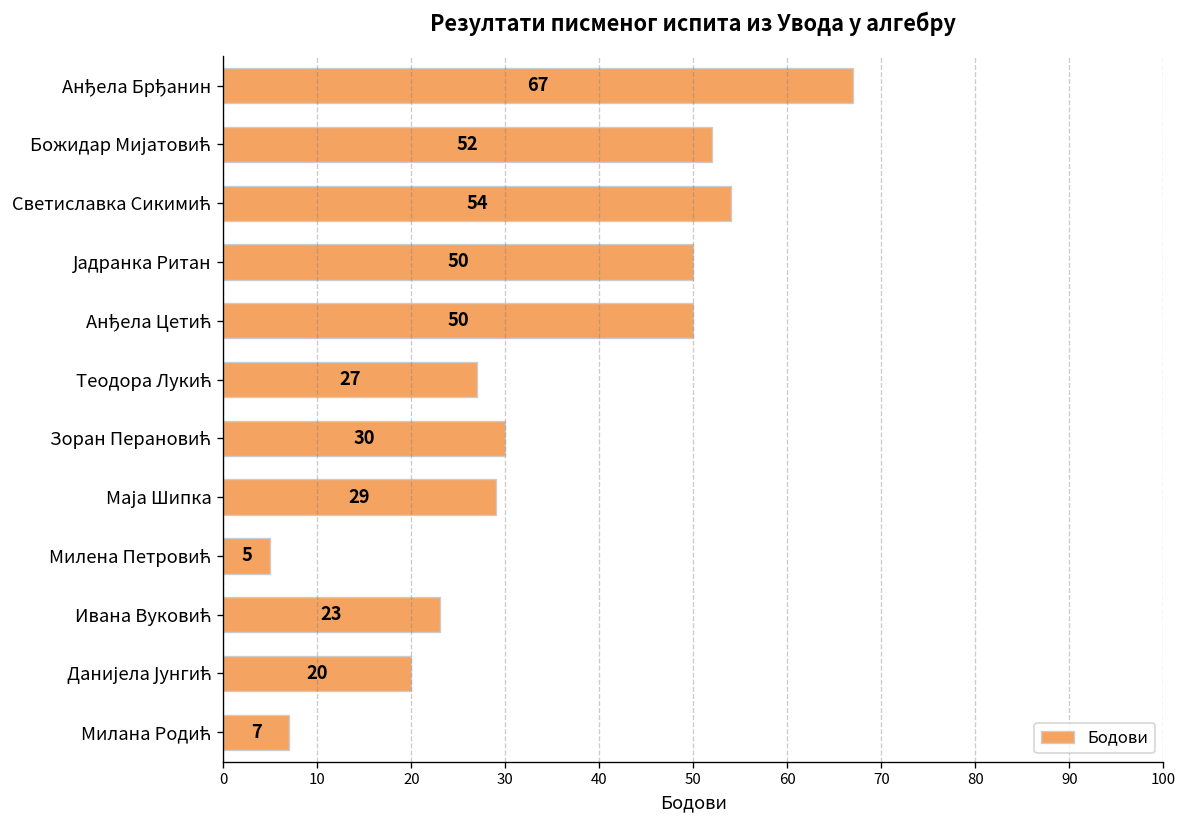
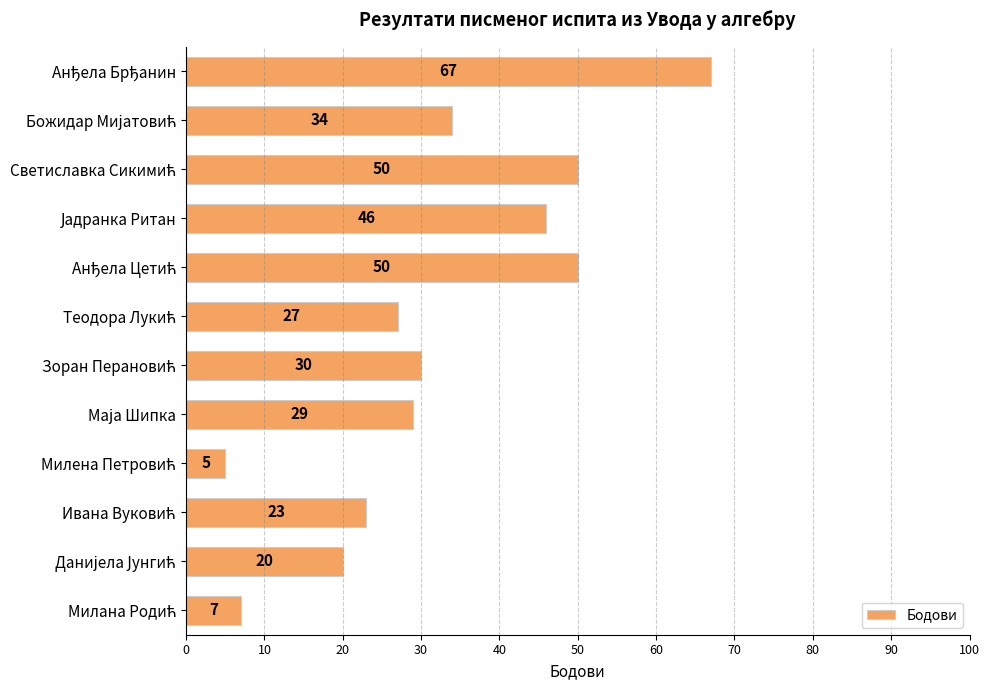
  {
    "Анђела Брђанин": 67,
-   "Божидар Мијатовић": 52,
-   "Светиславка Сикимић": 54,
-   "Јадранка Ритан": 50,
+   "Божидар Мијатовић": 34,
+   "Светиславка Сикимић": 50,
+   "Јадранка Ритан": 46,
    "Анђела Цетић": 50,
    "Теодора Лукић": 27,
    "Зоран Перановић": 30,
    "Маја Шипка": 29,
    "Милена Петровић": 5,
    "Ивана Вуковић": 23,
    "Данијела Јунгић": 20,
    "Милана Родић": 7
  }
